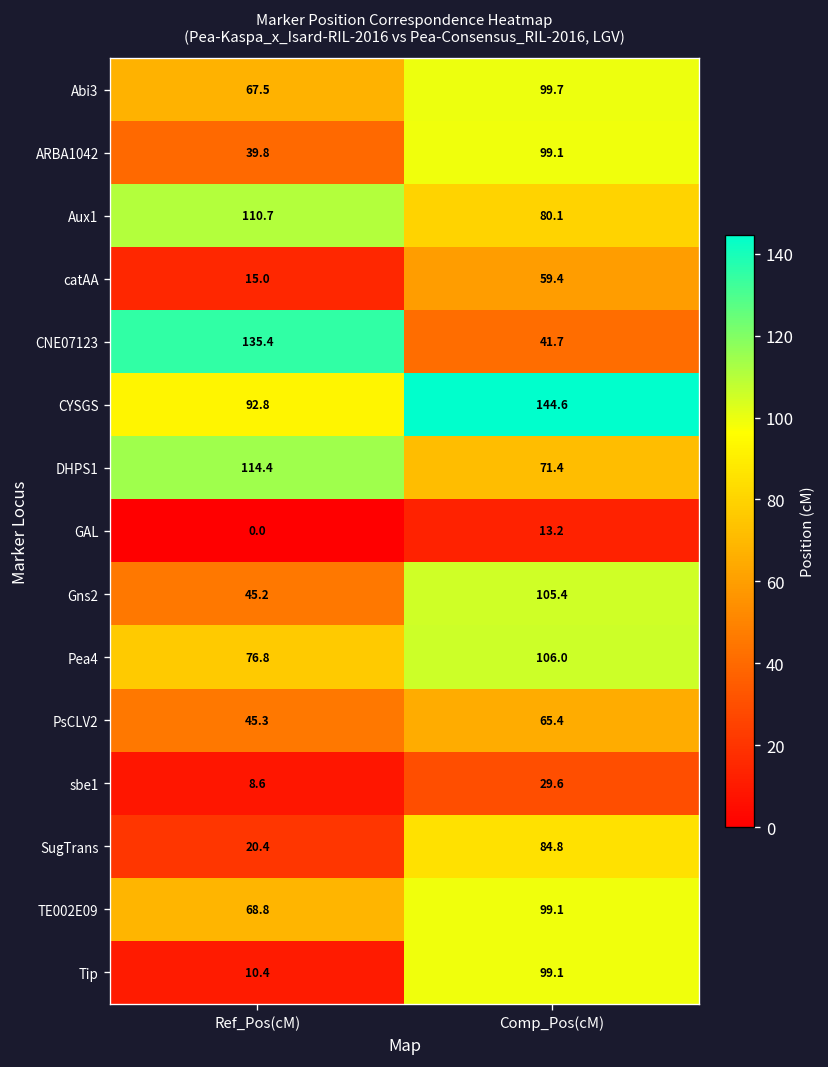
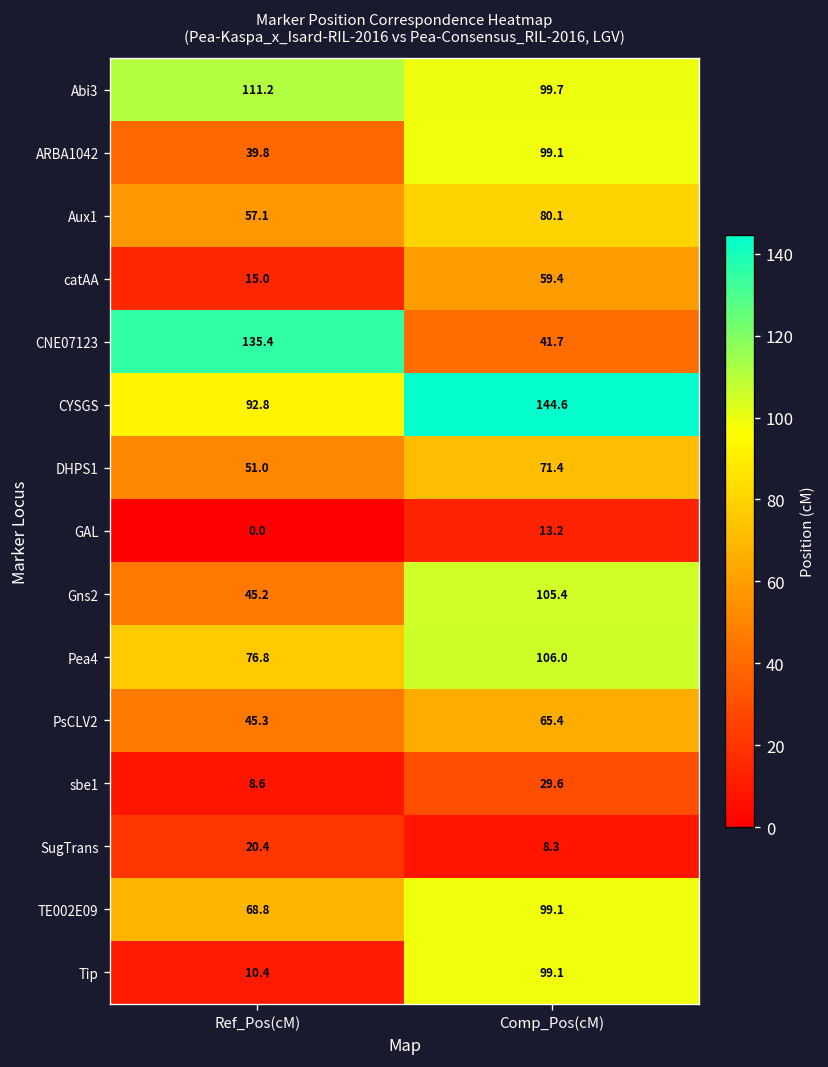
  {
    "Abi3": {
-     "Ref_Pos(cM)": 67.5,
+     "Ref_Pos(cM)": 111.2,
      "Comp_Pos(cM)": 99.7
    },
    "ARBA1042": {
      "Ref_Pos(cM)": 39.8,
      "Comp_Pos(cM)": 99.1
    },
    "Aux1": {
-     "Ref_Pos(cM)": 110.7,
+     "Ref_Pos(cM)": 57.1,
      "Comp_Pos(cM)": 80.1
    },
    "catAA": {
      "Ref_Pos(cM)": 15.0,
      "Comp_Pos(cM)": 59.4
    },
    "CNE07123": {
      "Ref_Pos(cM)": 135.4,
      "Comp_Pos(cM)": 41.7
    },
    "CYSGS": {
      "Ref_Pos(cM)": 92.8,
      "Comp_Pos(cM)": 144.6
    },
    "DHPS1": {
-     "Ref_Pos(cM)": 114.4,
+     "Ref_Pos(cM)": 51.0,
      "Comp_Pos(cM)": 71.4
    },
    "GAL": {
      "Ref_Pos(cM)": 0.0,
      "Comp_Pos(cM)": 13.2
    },
    "Gns2": {
      "Ref_Pos(cM)": 45.2,
      "Comp_Pos(cM)": 105.4
    },
    "Pea4": {
      "Ref_Pos(cM)": 76.8,
      "Comp_Pos(cM)": 106.0
    },
    "PsCLV2": {
      "Ref_Pos(cM)": 45.3,
      "Comp_Pos(cM)": 65.4
    },
    "sbe1": {
      "Ref_Pos(cM)": 8.6,
      "Comp_Pos(cM)": 29.6
    },
    "SugTrans": {
      "Ref_Pos(cM)": 20.4,
-     "Comp_Pos(cM)": 84.8
+     "Comp_Pos(cM)": 8.3
    },
    "TE002E09": {
      "Ref_Pos(cM)": 68.8,
      "Comp_Pos(cM)": 99.1
    },
    "Tip": {
      "Ref_Pos(cM)": 10.4,
      "Comp_Pos(cM)": 99.1
    }
  }
